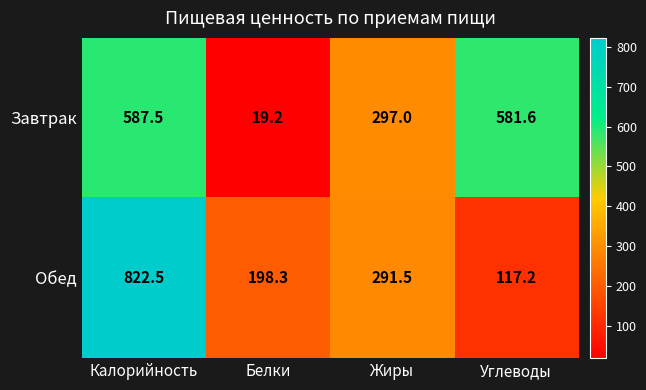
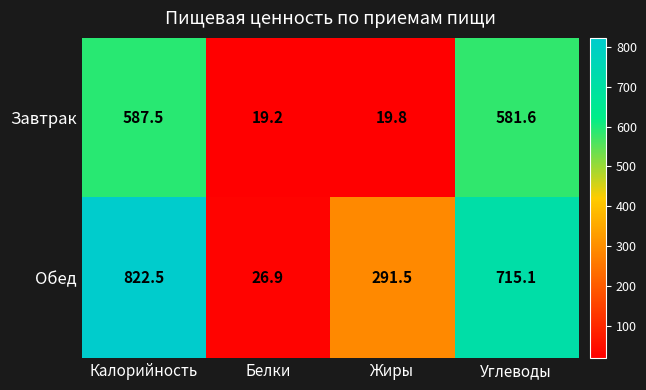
  {
    "Завтрак": {
      "Калорийность": 587.5,
      "Белки": 19.2,
-     "Жиры": 297.0,
+     "Жиры": 19.8,
      "Углеводы": 581.6
    },
    "Обед": {
      "Калорийность": 822.5,
-     "Белки": 198.3,
+     "Белки": 26.9,
      "Жиры": 291.5,
-     "Углеводы": 117.2
+     "Углеводы": 715.1
    }
  }
